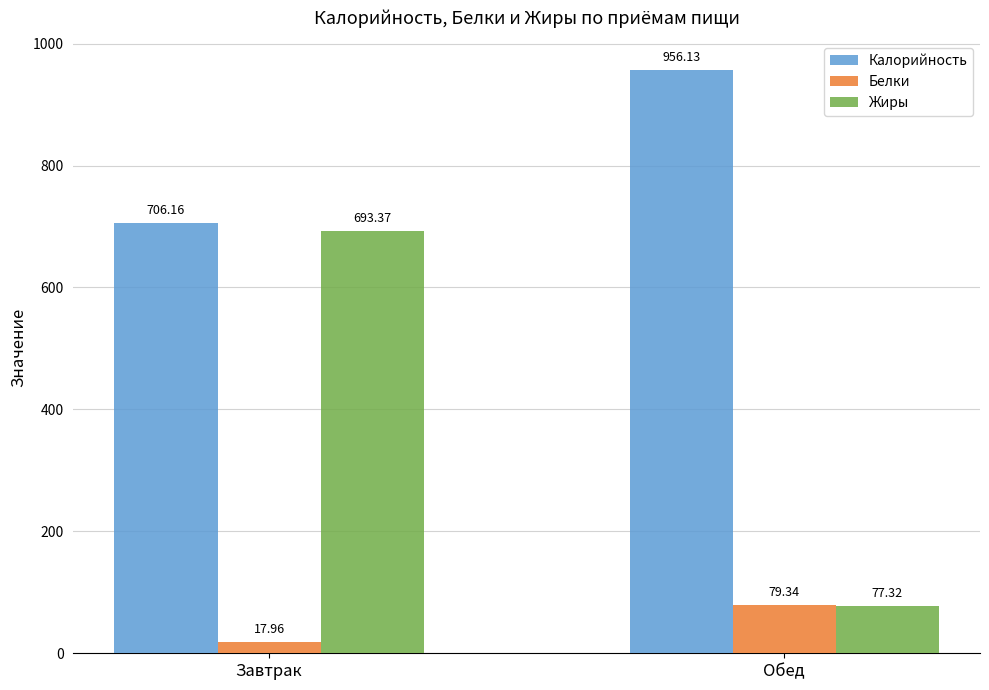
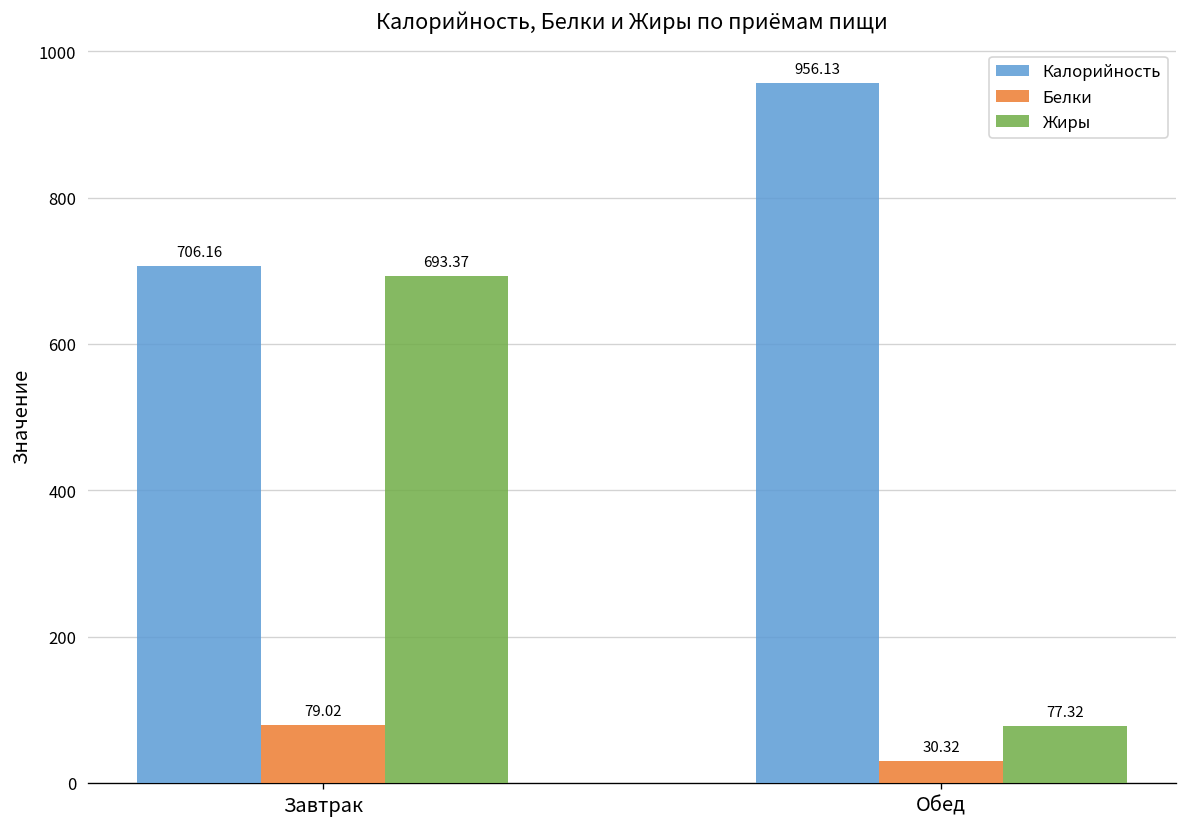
  {
    "Калорийность": {
      "Завтрак": 706.16,
      "Обед": 956.13
    },
    "Белки": {
-     "Завтрак": 17.96,
-     "Обед": 79.34
+     "Завтрак": 79.02,
+     "Обед": 30.32
    },
    "Жиры": {
      "Завтрак": 693.37,
      "Обед": 77.32
    }
  }
